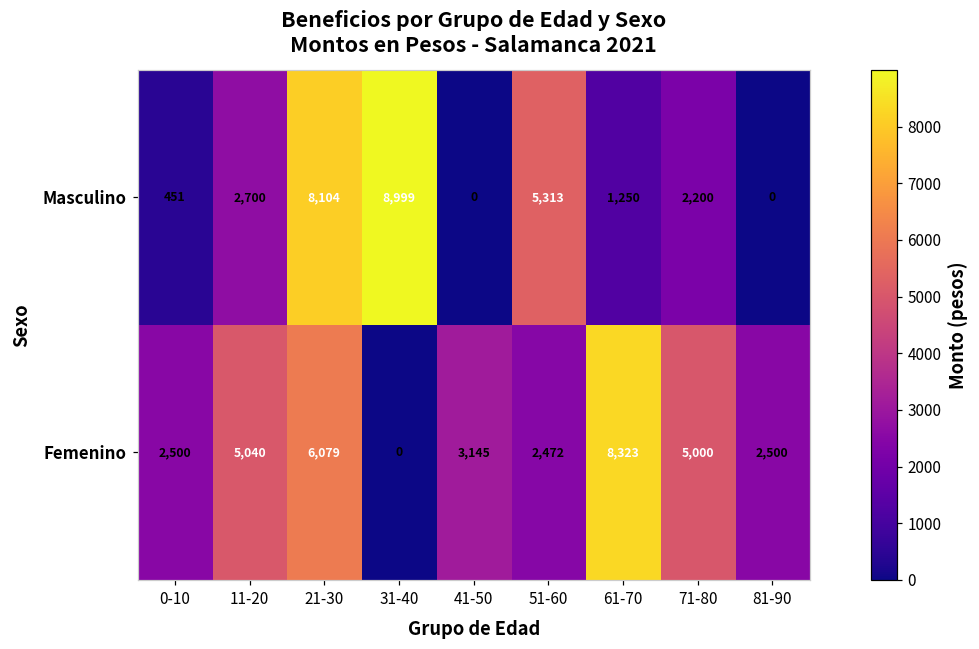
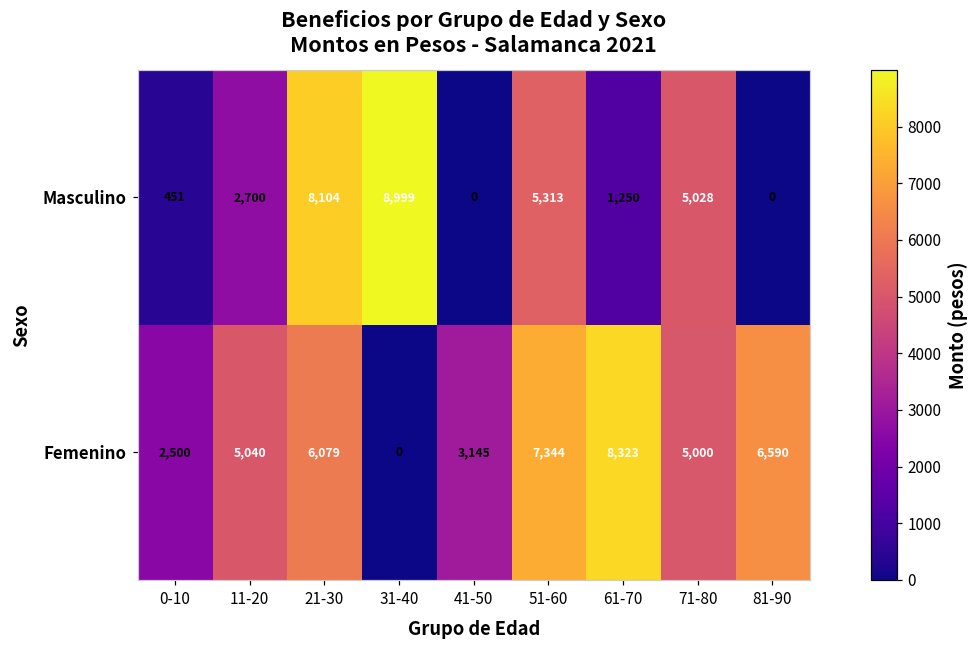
  {
    "Masculino": {
      "0-10": "451",
      "11-20": "2,700",
      "21-30": "8,104",
      "31-40": "8,999",
      "41-50": "0",
      "51-60": "5,313",
      "61-70": "1,250",
-     "71-80": "2,200",
+     "71-80": "5,028",
      "81-90": "0"
    },
    "Femenino": {
      "0-10": "2,500",
      "11-20": "5,040",
      "21-30": "6,079",
      "31-40": "0",
      "41-50": "3,145",
-     "51-60": "2,472",
+     "51-60": "7,344",
      "61-70": "8,323",
      "71-80": "5,000",
-     "81-90": "2,500"
+     "81-90": "6,590"
    }
  }
